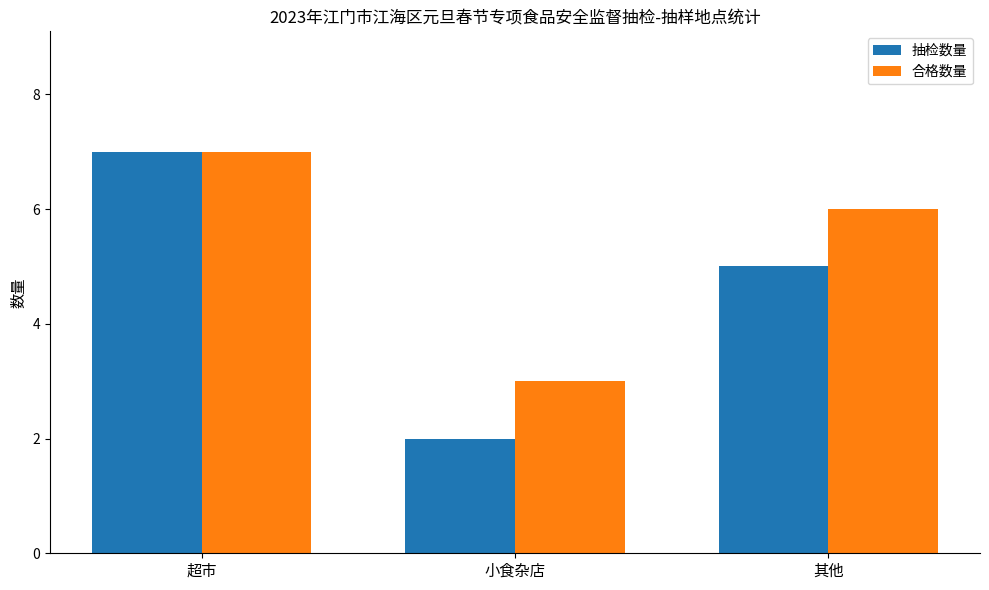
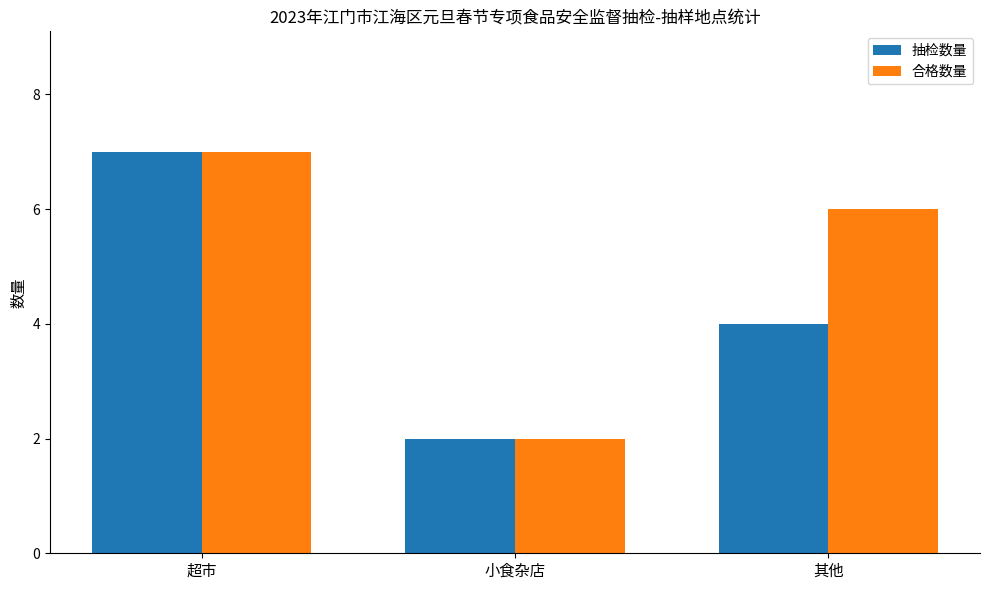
  {
    "抽检数量": {
      "超市": 7,
      "小食杂店": 2,
-     "其他": 5
+     "其他": 4
    },
    "合格数量": {
      "超市": 7,
-     "小食杂店": 3,
+     "小食杂店": 2,
      "其他": 6
    }
  }
